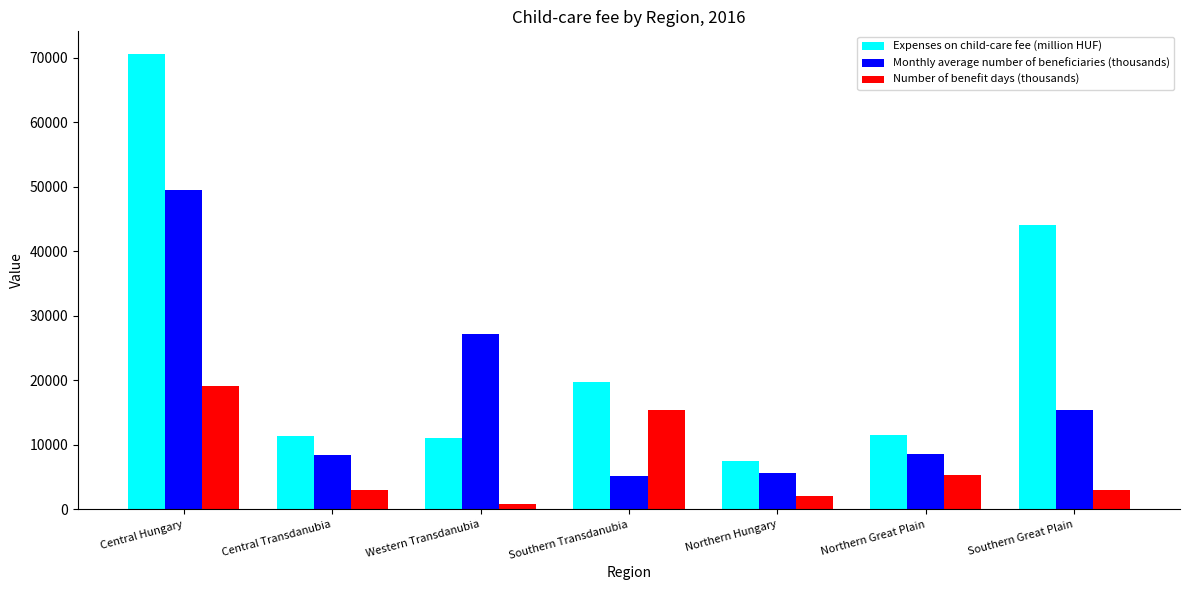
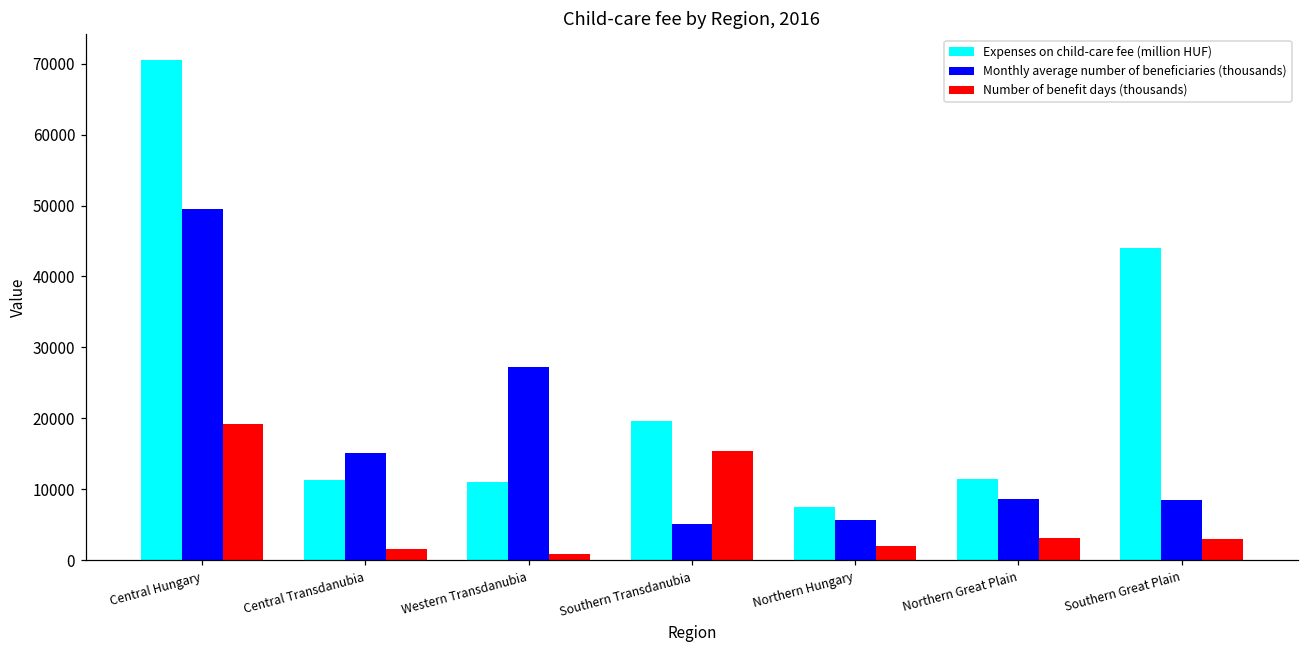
  {
    "Expenses on child-care fee (million HUF)": {
      "Central Hungary": 71000,
      "Central Transdanubia": 11000,
      "Western Transdanubia": 11000,
      "Southern Transdanubia": 20000,
      "Northern Hungary": 8000,
      "Northern Great Plain": 11000,
      "Southern Great Plain": 44000
    },
    "Monthly average number of beneficiaries (thousands)": {
      "Central Hungary": 50000,
-     "Central Transdanubia": 8000,
+     "Central Transdanubia": 15000,
      "Western Transdanubia": 27000,
      "Southern Transdanubia": 5000,
      "Northern Hungary": 6000,
      "Northern Great Plain": 9000,
-     "Southern Great Plain": 15000
+     "Southern Great Plain": 8000
    },
    "Number of benefit days (thousands)": {
      "Central Hungary": 19000,
-     "Central Transdanubia": 3000,
+     "Central Transdanubia": 2000,
      "Western Transdanubia": 1000,
      "Southern Transdanubia": 15000,
      "Northern Hungary": 2000,
-     "Northern Great Plain": 5000,
+     "Northern Great Plain": 3000,
      "Southern Great Plain": 3000
    }
  }
